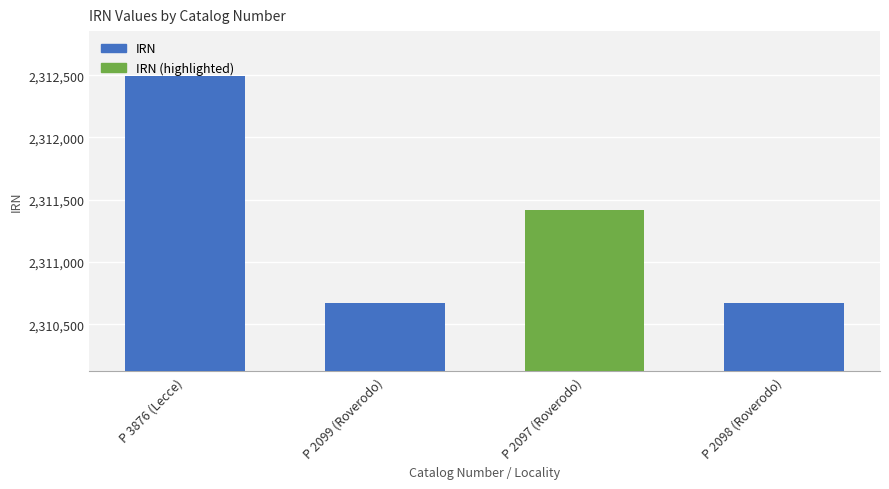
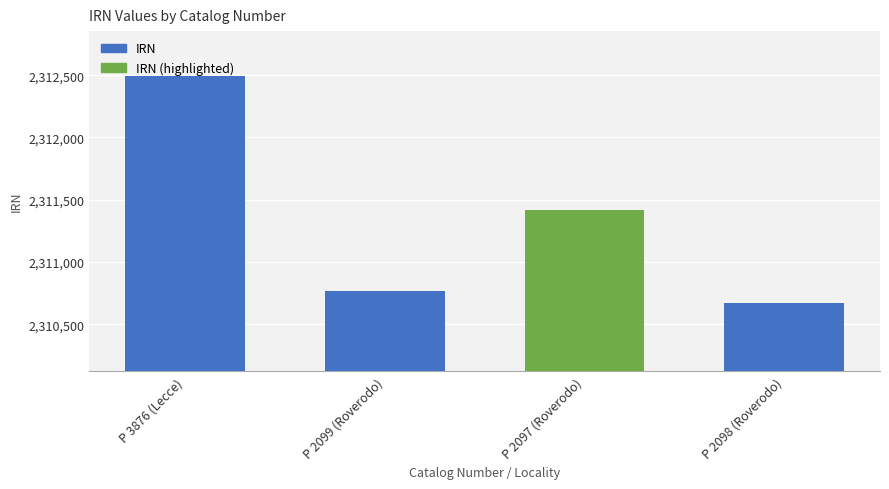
  {
    "P 3876 (Lecce)": "2,312,490",
-   "P 2099 (Roverodo)": "2,310,670",
+   "P 2099 (Roverodo)": "2,310,770",
    "P 2097 (Roverodo)": "2,311,420",
    "P 2098 (Roverodo)": "2,310,670"
  }
